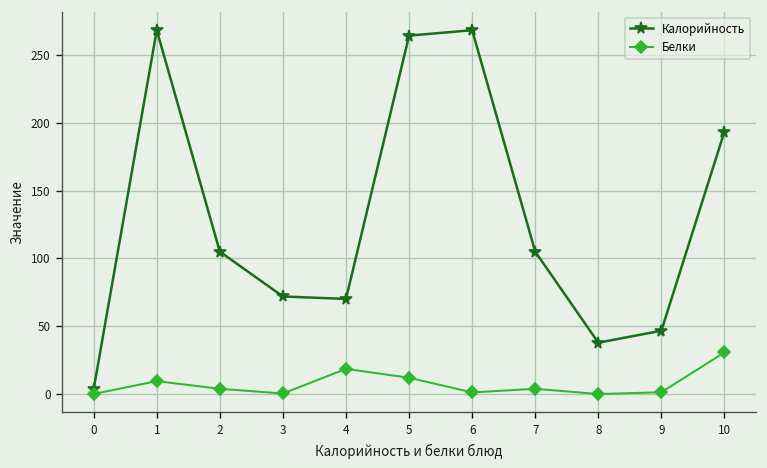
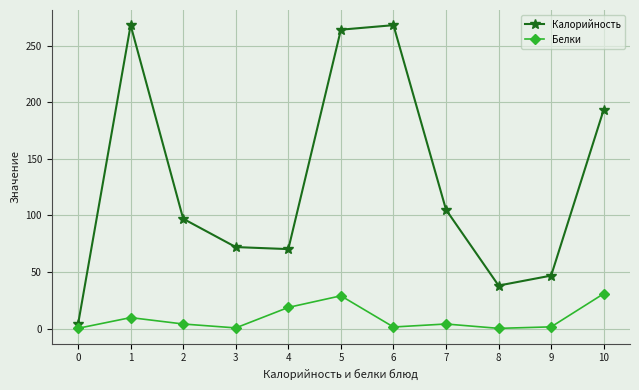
  {
    "Калорийность": {
      "0": 4,
      "1": 268,
-     "2": 105,
+     "2": 97,
      "3": 72,
      "4": 70,
      "5": 264,
      "6": 268,
      "7": 105,
      "8": 38,
      "9": 47,
      "10": 193
    },
    "Белки": {
      "0": 0,
      "1": 10,
      "2": 4,
      "3": 1,
      "4": 19,
-     "5": 12,
+     "5": 29,
      "6": 1,
      "7": 4,
      "8": 0,
      "9": 2,
      "10": 31
    }
  }
